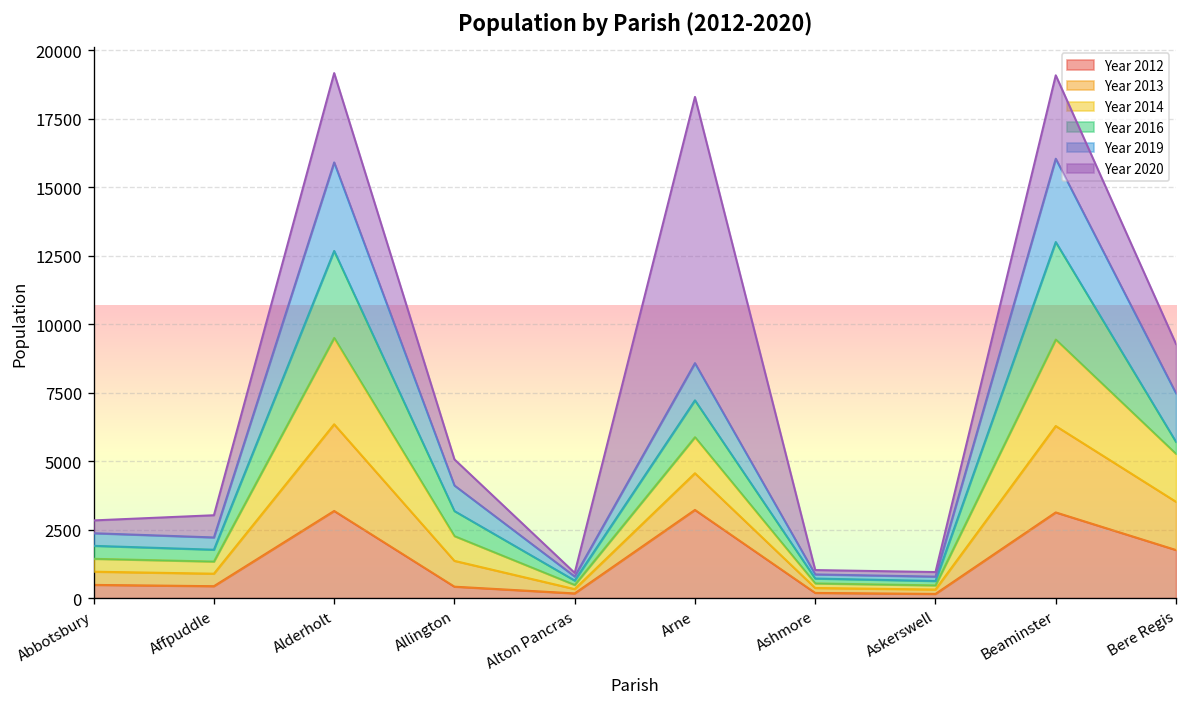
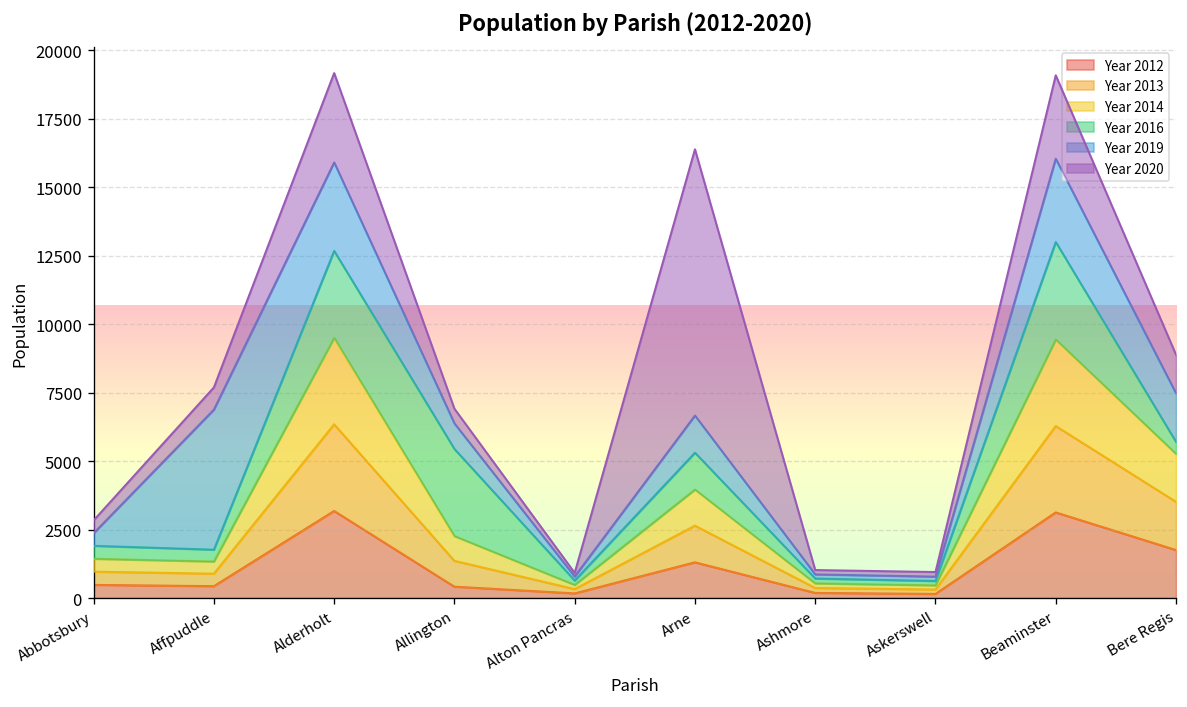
  {
    "Year 2012": {
      "Abbotsbury": 500,
      "Affpuddle": 400,
      "Alderholt": 3200,
      "Allington": 400,
      "Alton Pancras": 200,
-     "Arne": 3200,
+     "Arne": 1300,
      "Ashmore": 200,
      "Askerswell": 200,
      "Beaminster": 3100,
      "Bere Regis": 1800
    },
    "Year 2016": {
      "Abbotsbury": 500,
      "Affpuddle": 400,
      "Alderholt": 3200,
-     "Allington": 900,
+     "Allington": 3200,
      "Alton Pancras": 200,
      "Arne": 1300,
      "Ashmore": 200,
      "Askerswell": 200,
      "Beaminster": 3600,
      "Bere Regis": 400
    },
    "Year 2019": {
      "Abbotsbury": 500,
-     "Affpuddle": 400,
+     "Affpuddle": 5100,
      "Alderholt": 3200,
      "Allington": 900,
      "Alton Pancras": 100,
      "Arne": 1400,
      "Ashmore": 200,
      "Askerswell": 200,
      "Beaminster": 3000,
      "Bere Regis": 1800
    },
    "Year 2020": {
      "Abbotsbury": 500,
      "Affpuddle": 800,
      "Alderholt": 3300,
-     "Allington": 1000,
+     "Allington": 500,
      "Alton Pancras": 100,
      "Arne": 9700,
      "Ashmore": 200,
      "Askerswell": 200,
      "Beaminster": 3000,
-     "Bere Regis": 1800
+     "Bere Regis": 1400
    }
  }
